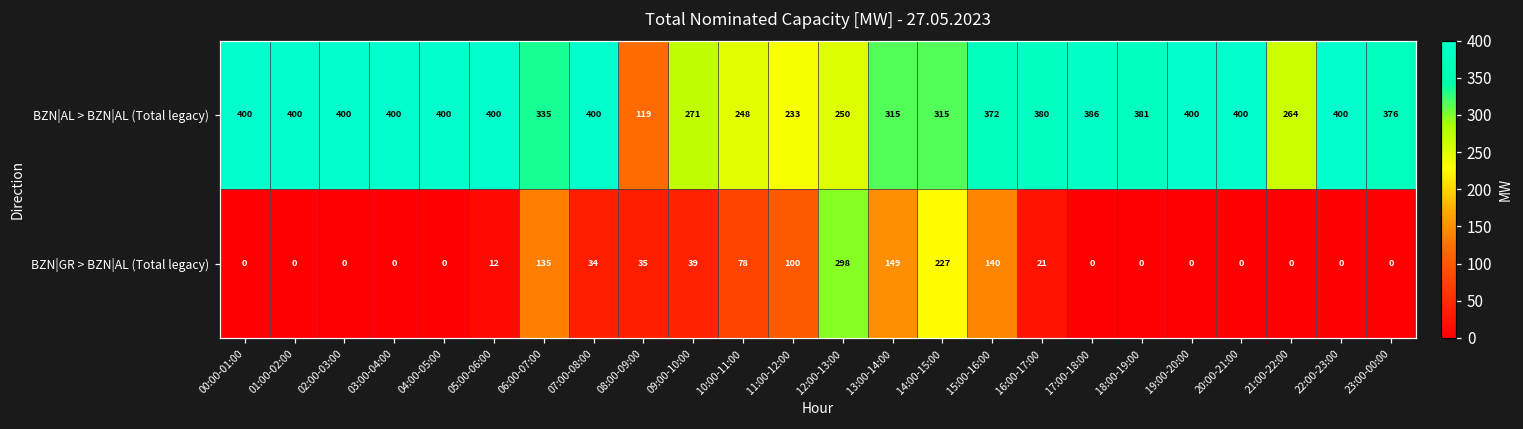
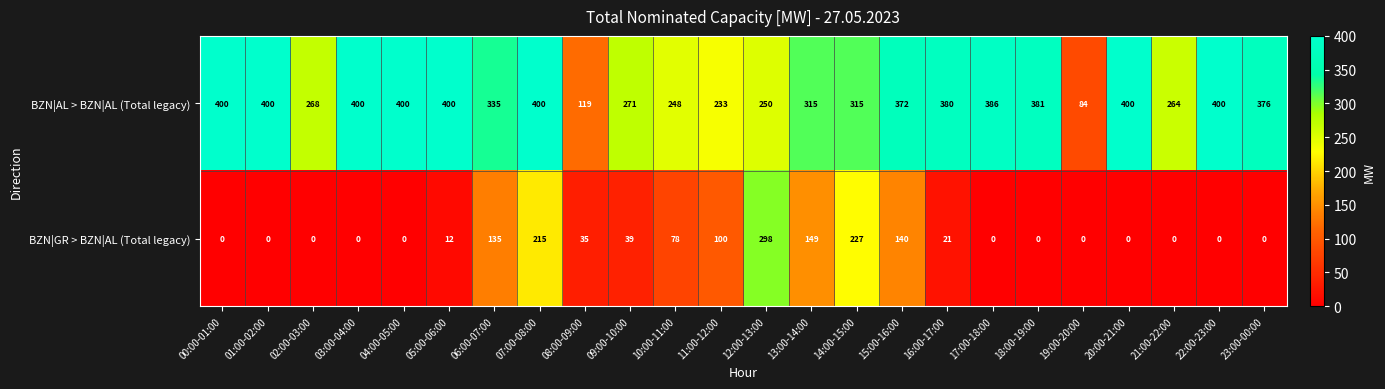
  {
    "BZN|AL > BZN|AL (Total legacy)": {
      "00:00-01:00": 400,
      "01:00-02:00": 400,
-     "02:00-03:00": 400,
+     "02:00-03:00": 268,
      "03:00-04:00": 400,
      "04:00-05:00": 400,
      "05:00-06:00": 400,
      "06:00-07:00": 335,
      "07:00-08:00": 400,
      "08:00-09:00": 119,
      "09:00-10:00": 271,
      "10:00-11:00": 248,
      "11:00-12:00": 233,
      "12:00-13:00": 250,
      "13:00-14:00": 315,
      "14:00-15:00": 315,
      "15:00-16:00": 372,
      "16:00-17:00": 380,
      "17:00-18:00": 386,
      "18:00-19:00": 381,
-     "19:00-20:00": 400,
+     "19:00-20:00": 84,
      "20:00-21:00": 400,
      "21:00-22:00": 264,
      "22:00-23:00": 400,
      "23:00-00:00": 376
    },
    "BZN|GR > BZN|AL (Total legacy)": {
      "00:00-01:00": 0,
      "01:00-02:00": 0,
      "02:00-03:00": 0,
      "03:00-04:00": 0,
      "04:00-05:00": 0,
      "05:00-06:00": 12,
      "06:00-07:00": 135,
-     "07:00-08:00": 34,
+     "07:00-08:00": 215,
      "08:00-09:00": 35,
      "09:00-10:00": 39,
      "10:00-11:00": 78,
      "11:00-12:00": 100,
      "12:00-13:00": 298,
      "13:00-14:00": 149,
      "14:00-15:00": 227,
      "15:00-16:00": 140,
      "16:00-17:00": 21,
      "17:00-18:00": 0,
      "18:00-19:00": 0,
      "19:00-20:00": 0,
      "20:00-21:00": 0,
      "21:00-22:00": 0,
      "22:00-23:00": 0,
      "23:00-00:00": 0
    }
  }
